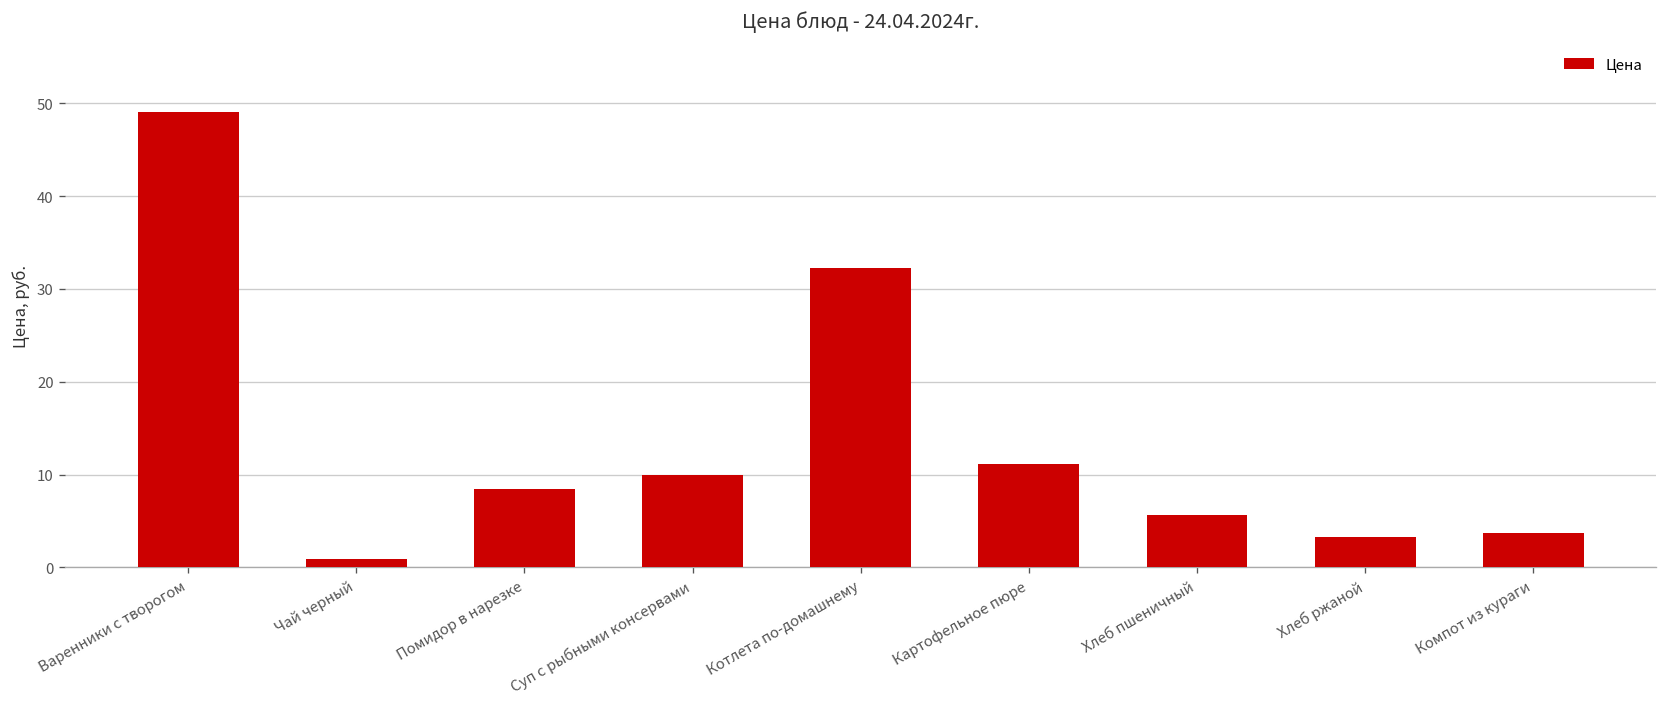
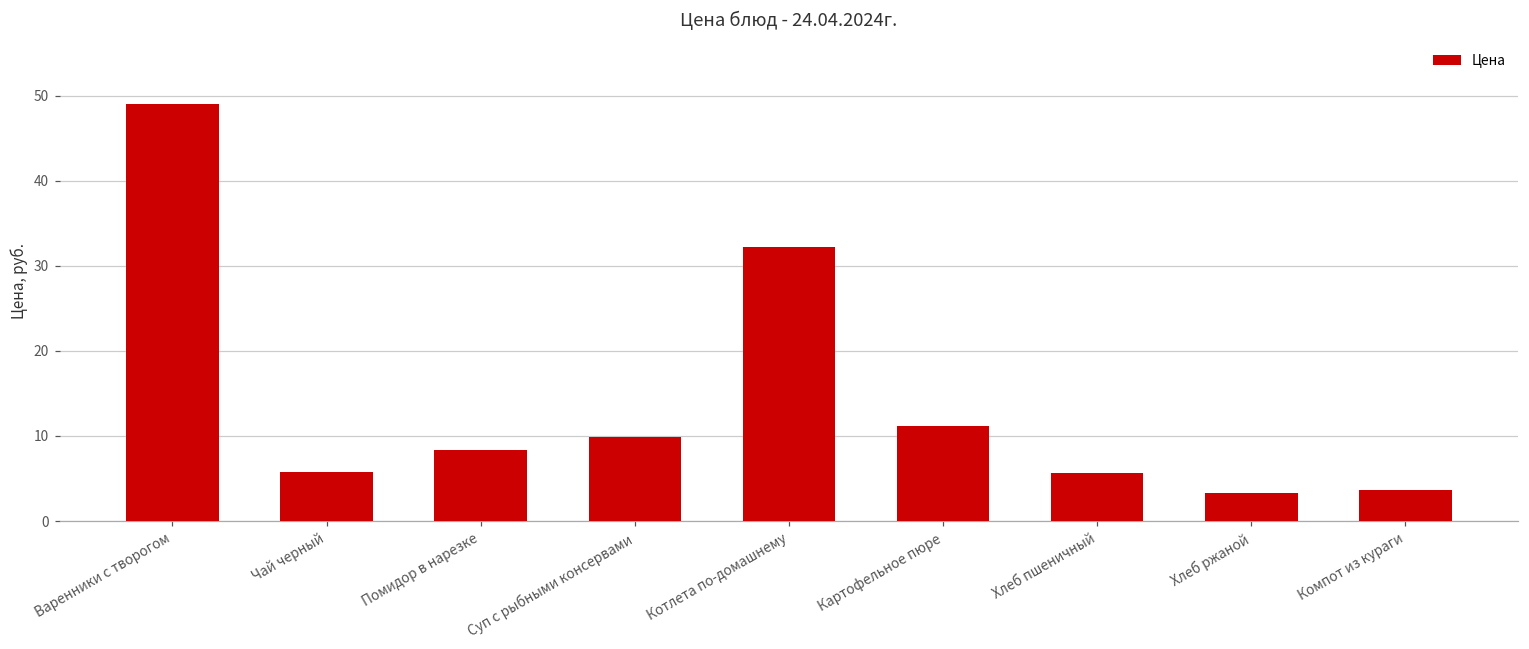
  {
    "Варенники с творогом": 49,
-   "Чай черный": 1,
+   "Чай черный": 6,
    "Помидор в нарезке": 8,
    "Суп с рыбными консервами": 10,
    "Котлета по-домашнему": 32,
    "Картофельное пюре": 11,
    "Хлеб пшеничный": 6,
    "Хлеб ржаной": 3,
    "Компот из кураги": 4
  }
